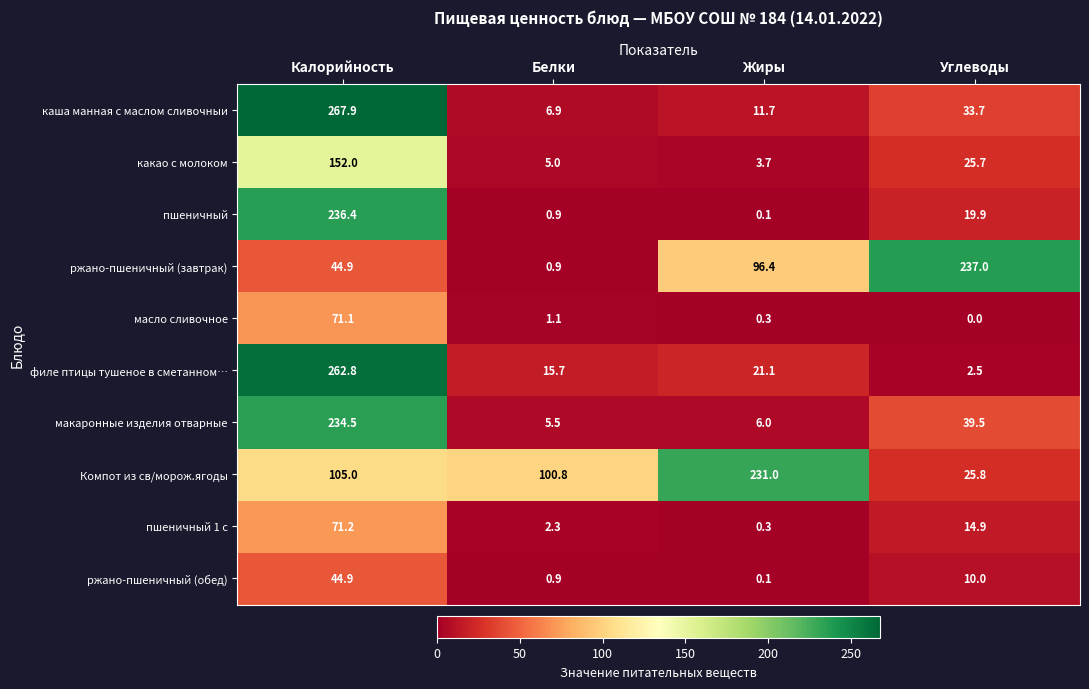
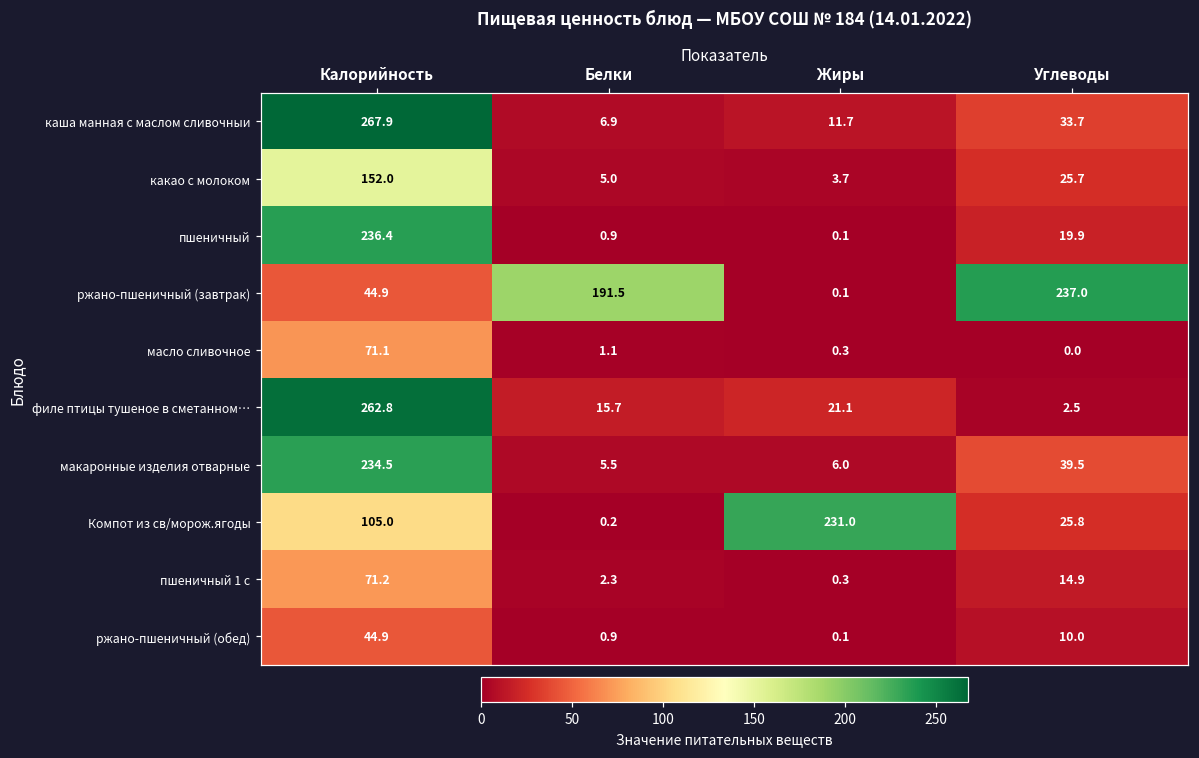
  {
    "каша манная с маслом сливочныи": {
      "Калорийность": 267.9,
      "Белки": 6.9,
      "Жиры": 11.7,
      "Углеводы": 33.7
    },
    "какао с молоком": {
      "Калорийность": 152.0,
      "Белки": 5.0,
      "Жиры": 3.7,
      "Углеводы": 25.7
    },
    "пшеничный": {
      "Калорийность": 236.4,
      "Белки": 0.9,
      "Жиры": 0.1,
      "Углеводы": 19.9
    },
    "ржано-пшеничный (завтрак)": {
      "Калорийность": 44.9,
-     "Белки": 0.9,
-     "Жиры": 96.4,
+     "Белки": 191.5,
+     "Жиры": 0.1,
      "Углеводы": 237.0
    },
    "масло сливочное": {
      "Калорийность": 71.1,
      "Белки": 1.1,
      "Жиры": 0.3,
      "Углеводы": 0.0
    },
    "филе птицы тушеное в сметанном…": {
      "Калорийность": 262.8,
      "Белки": 15.7,
      "Жиры": 21.1,
      "Углеводы": 2.5
    },
    "макаронные изделия отварные": {
      "Калорийность": 234.5,
      "Белки": 5.5,
      "Жиры": 6.0,
      "Углеводы": 39.5
    },
    "Компот из св/морож.ягоды": {
      "Калорийность": 105.0,
-     "Белки": 100.8,
+     "Белки": 0.2,
      "Жиры": 231.0,
      "Углеводы": 25.8
    },
    "пшеничный 1 с": {
      "Калорийность": 71.2,
      "Белки": 2.3,
      "Жиры": 0.3,
      "Углеводы": 14.9
    },
    "ржано-пшеничный (обед)": {
      "Калорийность": 44.9,
      "Белки": 0.9,
      "Жиры": 0.1,
      "Углеводы": 10.0
    }
  }
